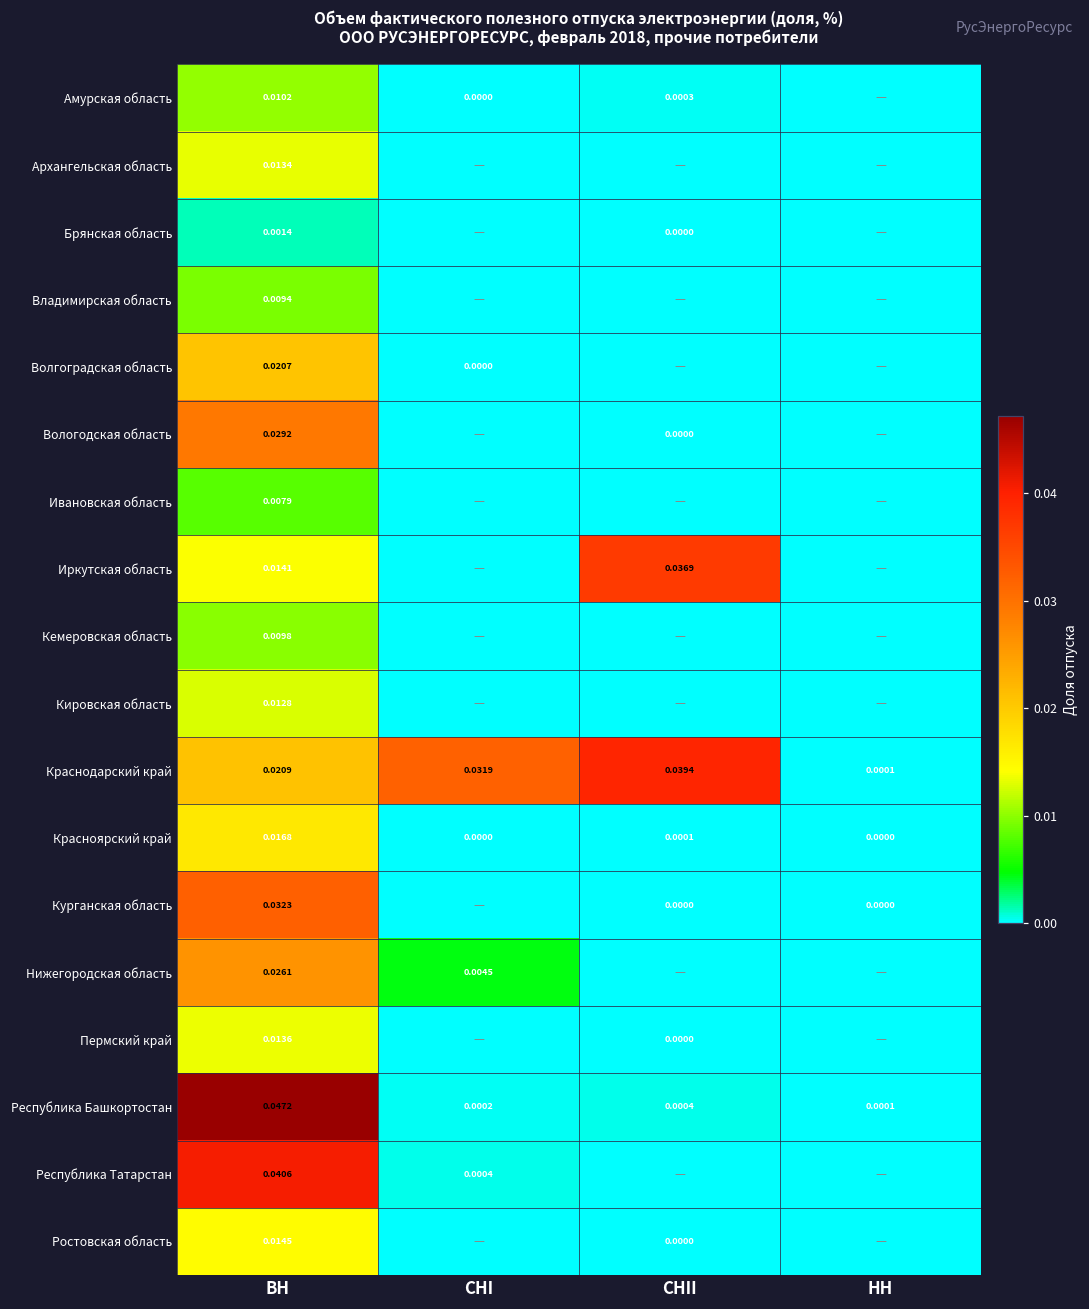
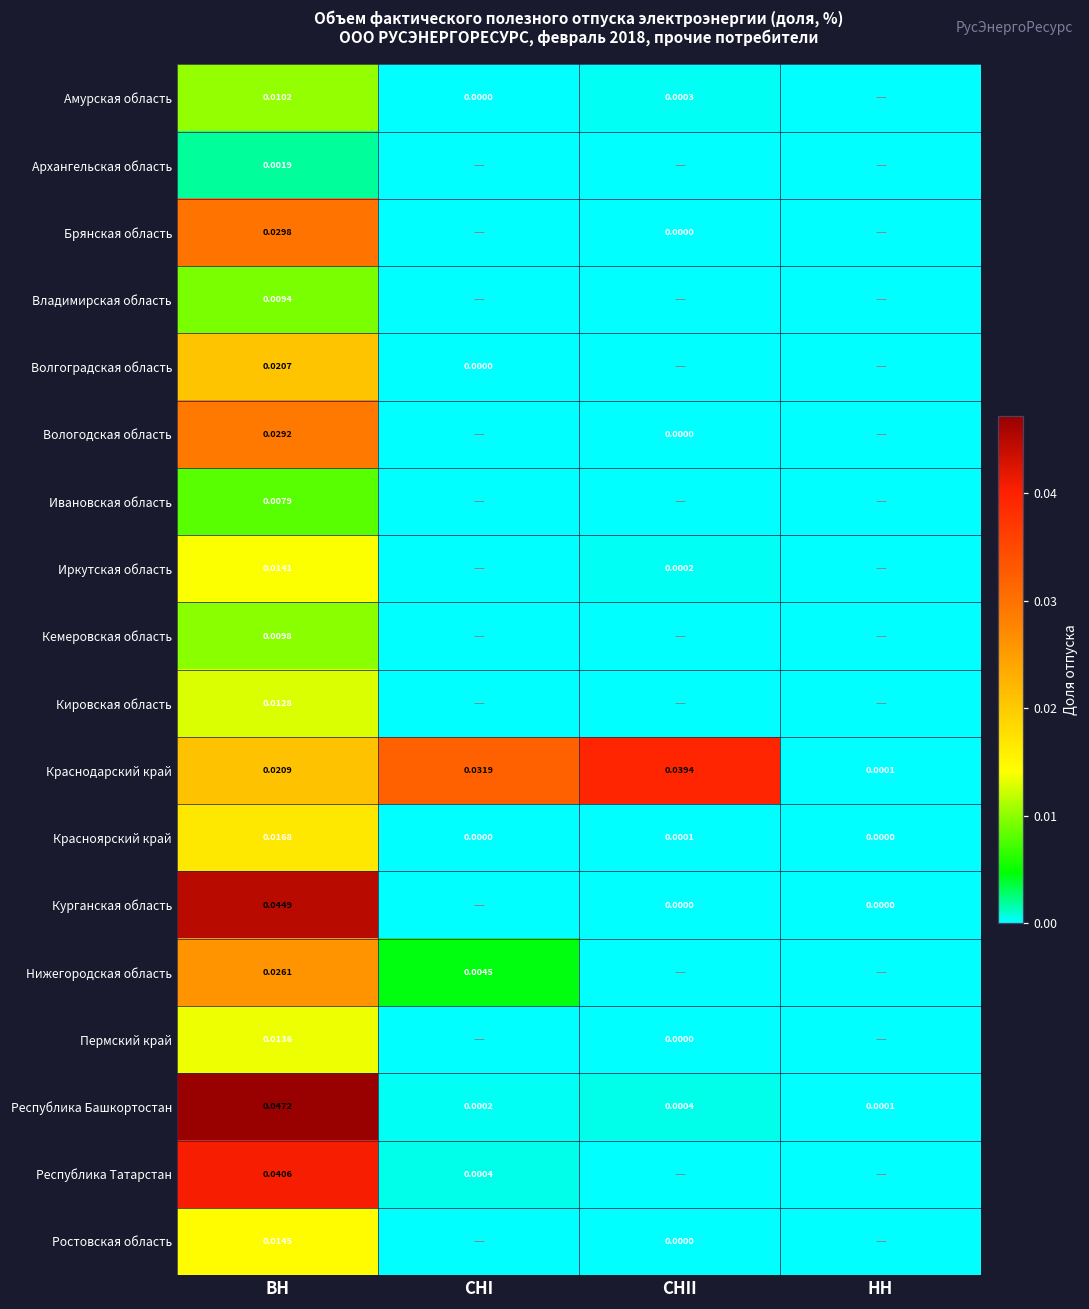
  {
    "Амурская область": {
      "ВН": 0.0102,
      "СНI": 0.0000,
      "СНII": 0.0003
    },
    "Архангельская область": {
-     "ВН": 0.0134
+     "ВН": 0.0019
    },
    "Брянская область": {
-     "ВН": 0.0014,
+     "ВН": 0.0298,
      "СНII": 0.0000
    },
    "Владимирская область": {
      "ВН": 0.0094
    },
    "Волгоградская область": {
      "ВН": 0.0207,
      "СНI": 0.0000
    },
    "Вологодская область": {
      "ВН": 0.0292,
      "СНII": 0.0000
    },
    "Ивановская область": {
      "ВН": 0.0079
    },
    "Иркутская область": {
      "ВН": 0.0141,
-     "СНII": 0.0369
+     "СНII": 0.0002
    },
    "Кемеровская область": {
      "ВН": 0.0098
    },
    "Кировская область": {
      "ВН": 0.0128
    },
    "Краснодарский край": {
      "ВН": 0.0209,
      "СНI": 0.0319,
      "СНII": 0.0394,
      "НН": 0.0001
    },
    "Красноярский край": {
      "ВН": 0.0168,
      "СНI": 0.0000,
      "СНII": 0.0001,
      "НН": 0.0000
    },
    "Курганская область": {
-     "ВН": 0.0323,
+     "ВН": 0.0449,
      "СНII": 0.0000,
      "НН": 0.0000
    },
    "Нижегородская область": {
      "ВН": 0.0261,
      "СНI": 0.0045
    },
    "Пермский край": {
      "ВН": 0.0136,
      "СНII": 0.0000
    },
    "Республика Башкортостан": {
      "ВН": 0.0472,
      "СНI": 0.0002,
      "СНII": 0.0004,
      "НН": 0.0001
    },
    "Республика Татарстан": {
      "ВН": 0.0406,
      "СНI": 0.0004
    },
    "Ростовская область": {
      "ВН": 0.0145,
      "СНII": 0.0000
    }
  }
